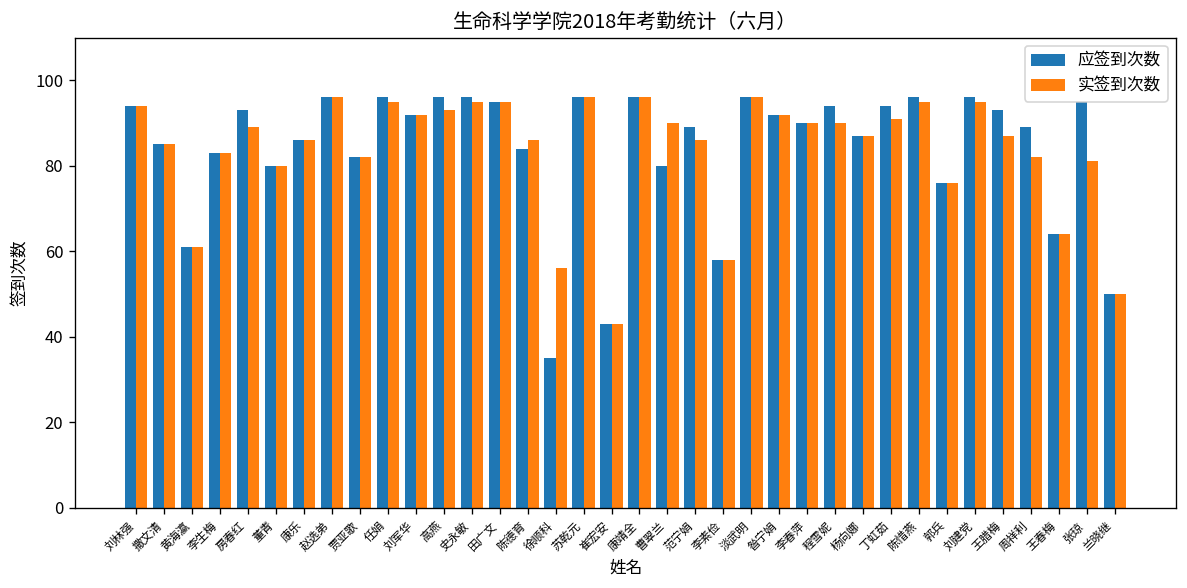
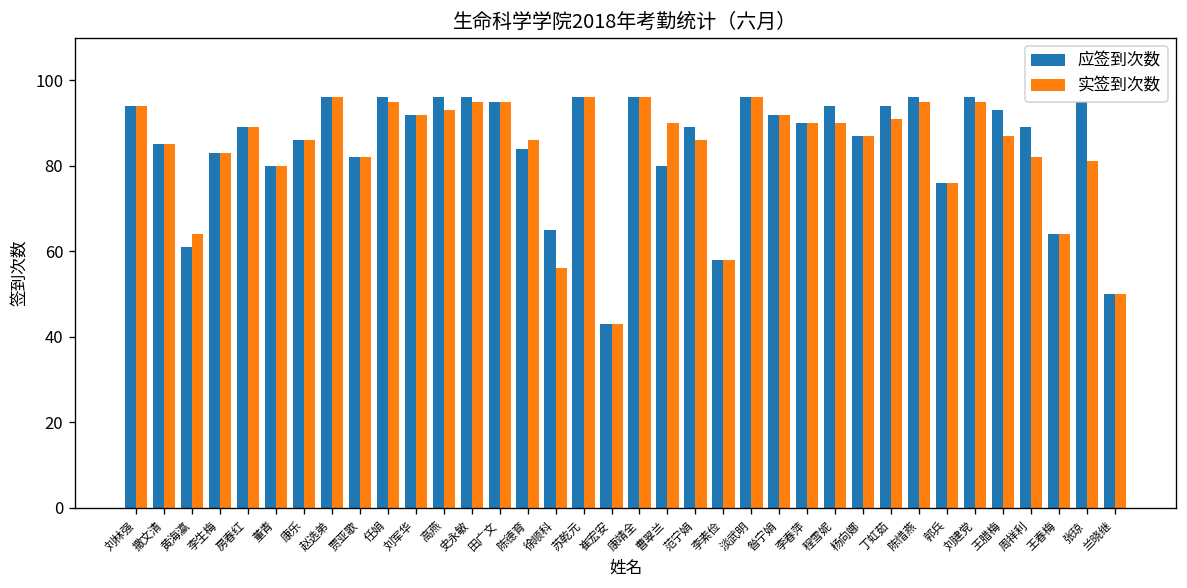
  {
    "应签到次数": {
      "刘林强": 94,
      "撒文清": 85,
      "黄海瀛": 61,
      "李生梅": 83,
-     "房春红": 93,
+     "房春红": 89,
      "董青": 80,
      "康乐": 86,
      "赵选弟": 96,
      "贾亚歌": 82,
      "任娟": 96,
      "刘军华": 92,
      "高燕": 96,
      "史永敏": 96,
      "田广文": 95,
      "陈德育": 84,
-     "徐顺科": 35,
+     "徐顺科": 65,
      "苏乾元": 96,
      "崔宏安": 43,
      "康靖全": 96,
      "曹翠兰": 80,
      "范宁娟": 89,
      "李素俭": 58,
      "淡武明": 96,
      "昝宁娟": 92,
      "李春萍": 90,
      "程雪妮": 94,
      "杨向娜": 87,
      "丁虹茹": 94,
      "陈惜燕": 96,
      "郭兵": 76,
      "刘建党": 96,
      "王腊梅": 93,
      "周祥利": 89,
      "王春梅": 64,
      "张琼": 95,
      "兰晓继": 50
    },
    "实签到次数": {
      "刘林强": 94,
      "撒文清": 85,
-     "黄海瀛": 61,
+     "黄海瀛": 64,
      "李生梅": 83,
      "房春红": 89,
      "董青": 80,
      "康乐": 86,
      "赵选弟": 96,
      "贾亚歌": 82,
      "任娟": 95,
      "刘军华": 92,
      "高燕": 93,
      "史永敏": 95,
      "田广文": 95,
      "陈德育": 86,
      "徐顺科": 56,
      "苏乾元": 96,
      "崔宏安": 43,
      "康靖全": 96,
      "曹翠兰": 90,
      "范宁娟": 86,
      "李素俭": 58,
      "淡武明": 96,
      "昝宁娟": 92,
      "李春萍": 90,
      "程雪妮": 90,
      "杨向娜": 87,
      "丁虹茹": 91,
      "陈惜燕": 95,
      "郭兵": 76,
      "刘建党": 95,
      "王腊梅": 87,
      "周祥利": 82,
      "王春梅": 64,
      "张琼": 81,
      "兰晓继": 50
    }
  }
